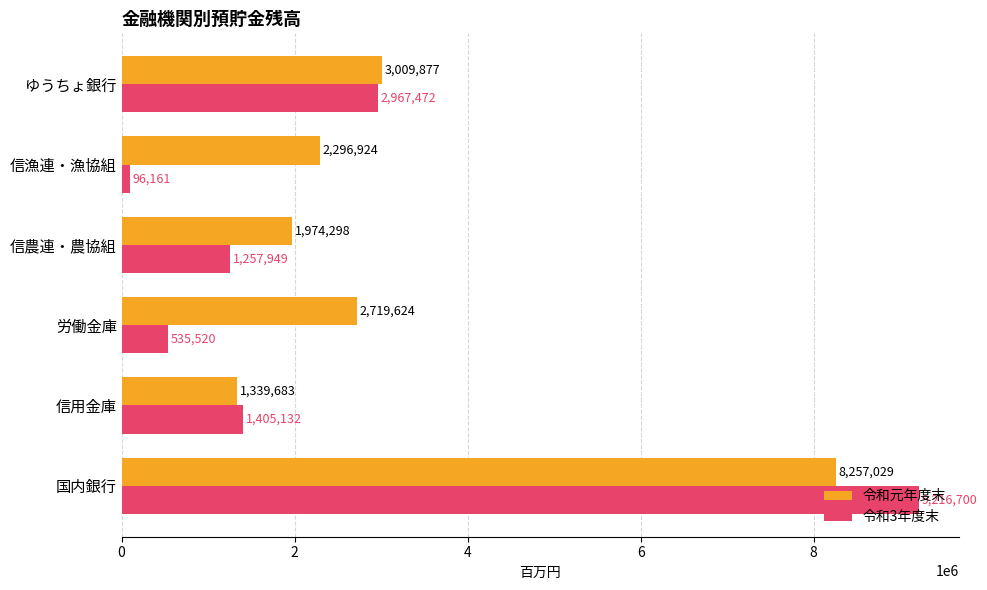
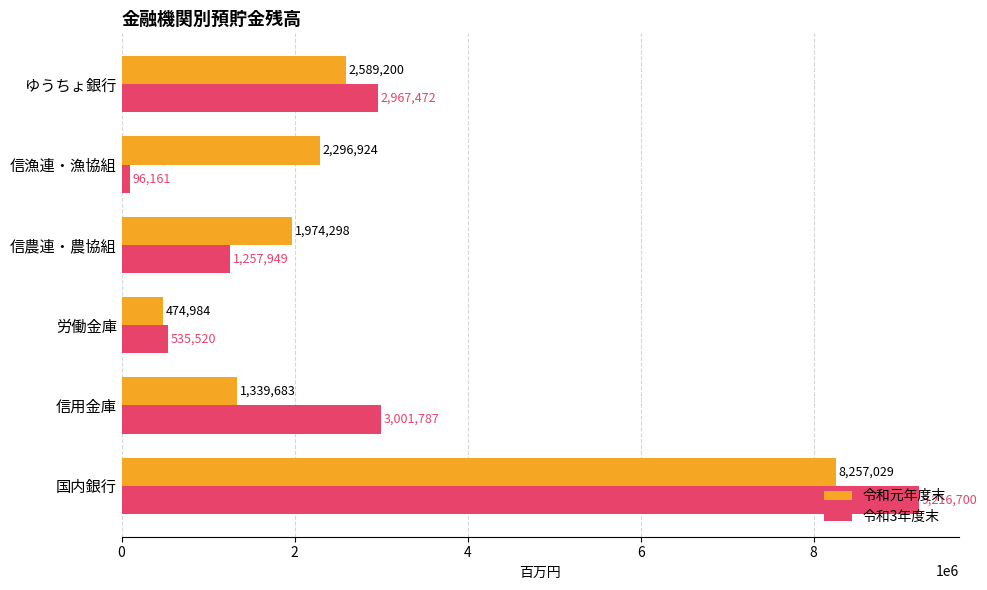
  {
    "令和元年度末": {
-     "ゆうちょ銀行": "3,009,877",
+     "ゆうちょ銀行": "2,589,200",
      "信漁連・漁協組": "2,296,924",
      "信農連・農協組": "1,974,298",
-     "労働金庫": "2,719,624",
+     "労働金庫": "474,984",
      "信用金庫": "1,339,683",
      "国内銀行": "8,257,029"
    },
    "令和3年度末": {
      "ゆうちょ銀行": "2,967,472",
      "信漁連・漁協組": "96,161",
      "信農連・農協組": "1,257,949",
      "労働金庫": "535,520",
-     "信用金庫": "1,405,132",
+     "信用金庫": "3,001,787",
      "国内銀行": "9,216,700"
    }
  }
